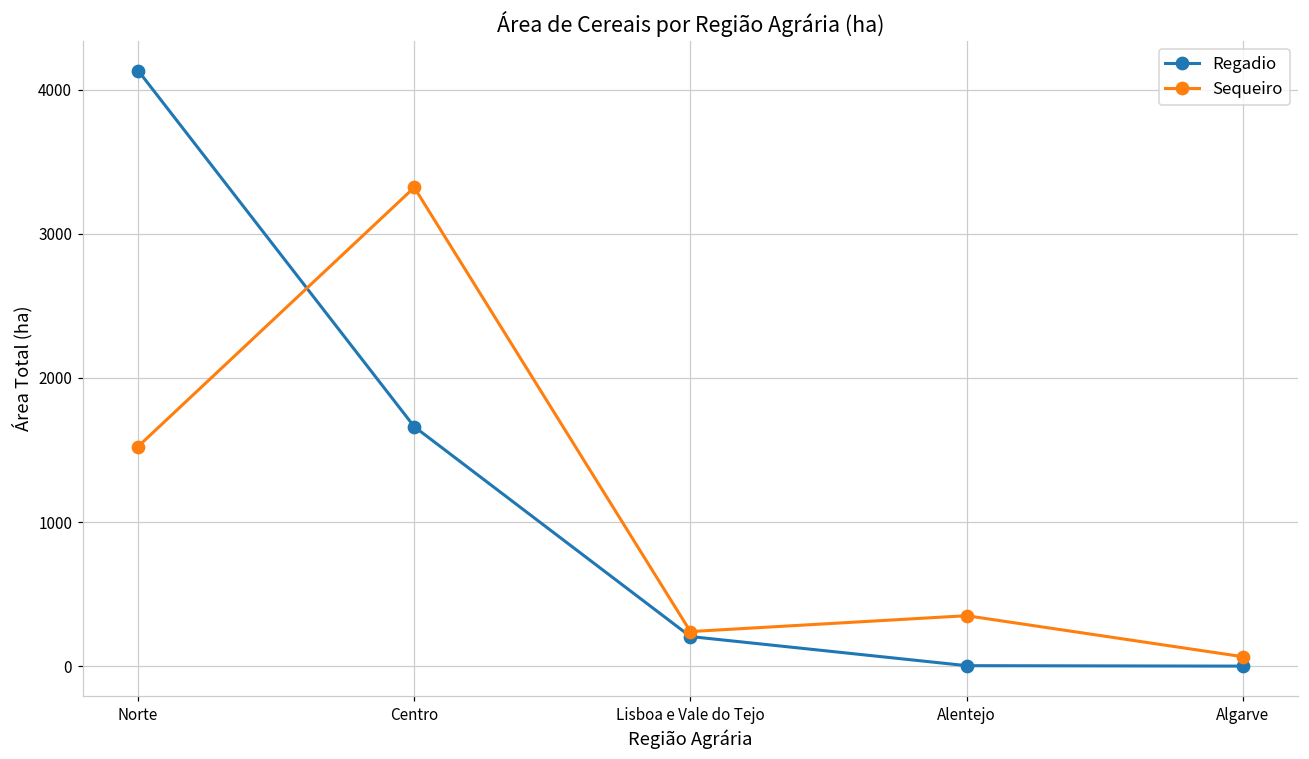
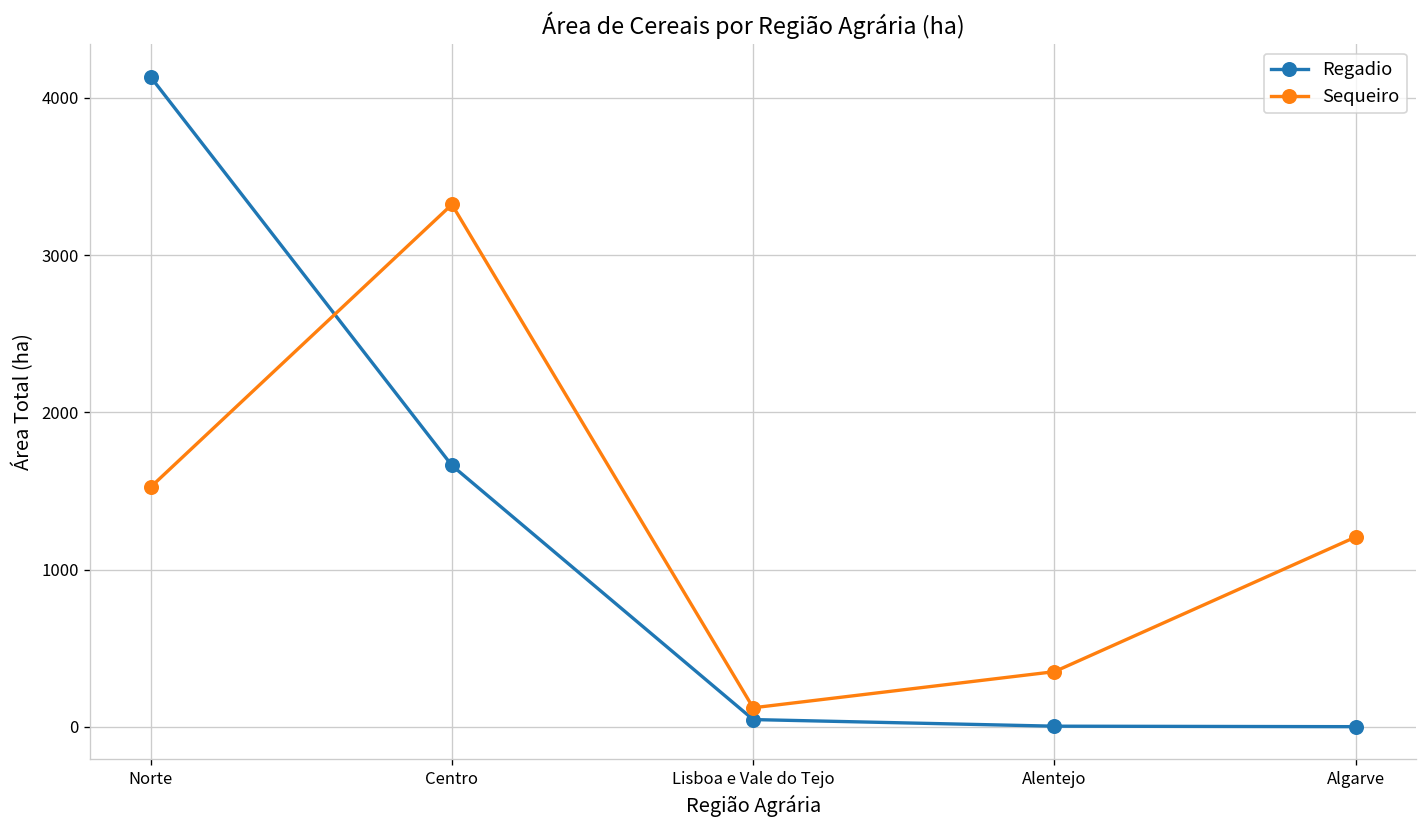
  {
    "Regadio": {
      "Norte": 4130,
      "Centro": 1660,
-     "Lisboa e Vale do Tejo": 210,
+     "Lisboa e Vale do Tejo": 50,
      "Alentejo": 0,
      "Algarve": 0
    },
    "Sequeiro": {
      "Norte": 1520,
      "Centro": 3320,
-     "Lisboa e Vale do Tejo": 240,
+     "Lisboa e Vale do Tejo": 120,
      "Alentejo": 350,
-     "Algarve": 70
+     "Algarve": 1210
    }
  }
